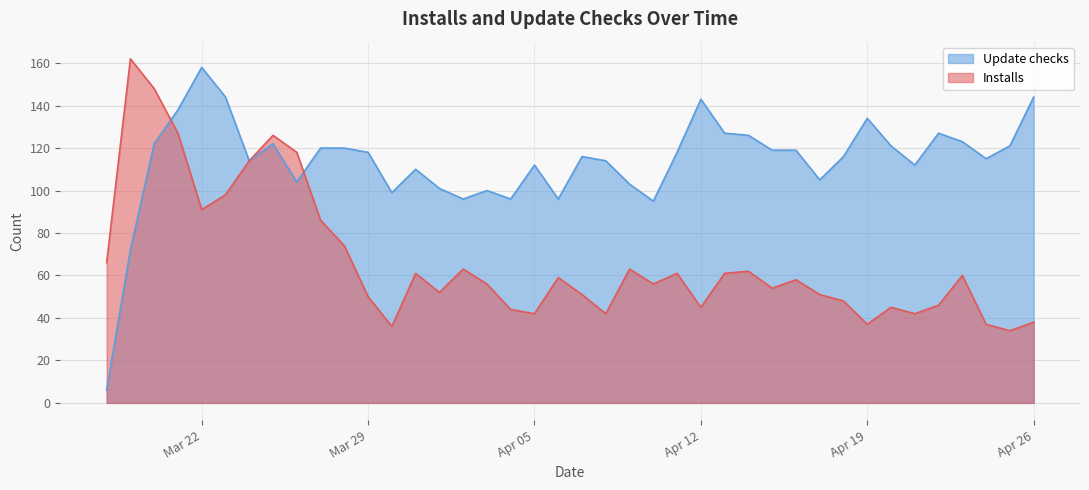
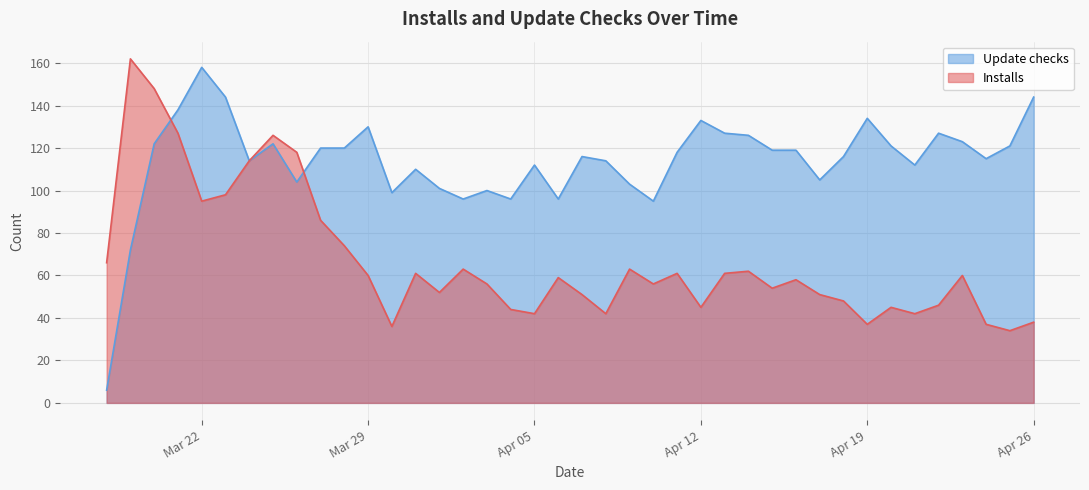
  {
    "Update checks": {
      "Mar 22": 158,
-     "Mar 29": 118,
+     "Mar 29": 130,
      "Apr 05": 112,
-     "Apr 12": 143,
+     "Apr 12": 133,
      "Apr 19": 134,
      "Apr 26": 144
    },
    "Installs": {
-     "Mar 22": 91,
-     "Mar 29": 50,
+     "Mar 22": 95,
+     "Mar 29": 60,
      "Apr 05": 42,
      "Apr 12": 45,
      "Apr 19": 37,
      "Apr 26": 38
    }
  }
